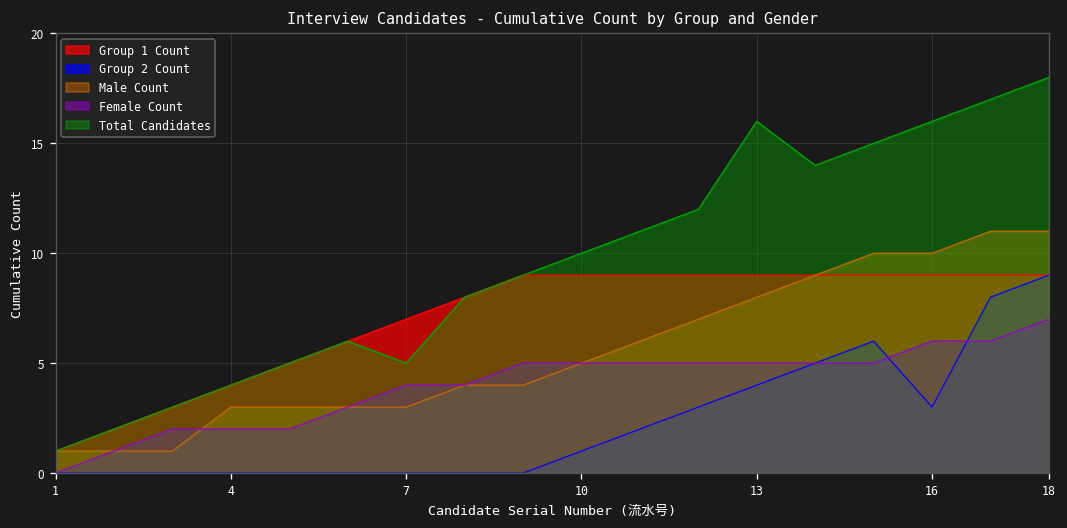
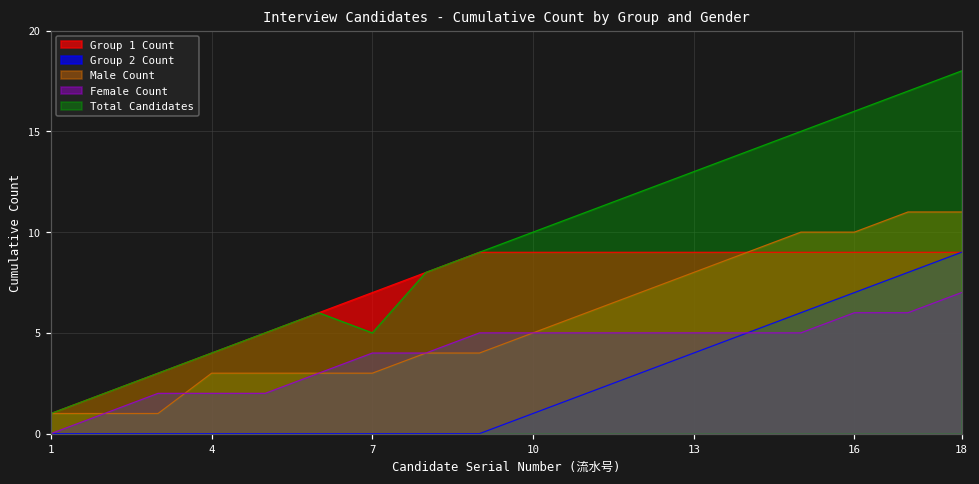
  {
    "Group 1 Count": {
      "7": 7,
      "10": 9,
      "13": 9,
      "16": 9
    },
    "Group 2 Count": {
      "4": 0,
      "7": 0,
      "10": 1,
      "13": 4,
-     "16": 3
+     "16": 7
    },
    "Male Count": {
      "4": 3,
      "7": 3,
      "13": 8,
      "16": 10,
      "18": 11
    },
    "Female Count": {
      "4": 2,
      "7": 4,
      "13": 5,
      "16": 6,
      "18": 7
    },
    "Total Candidates": {
      "7": 5,
      "10": 10,
-     "13": 16,
+     "13": 13,
      "16": 16,
      "18": 18
    }
  }
